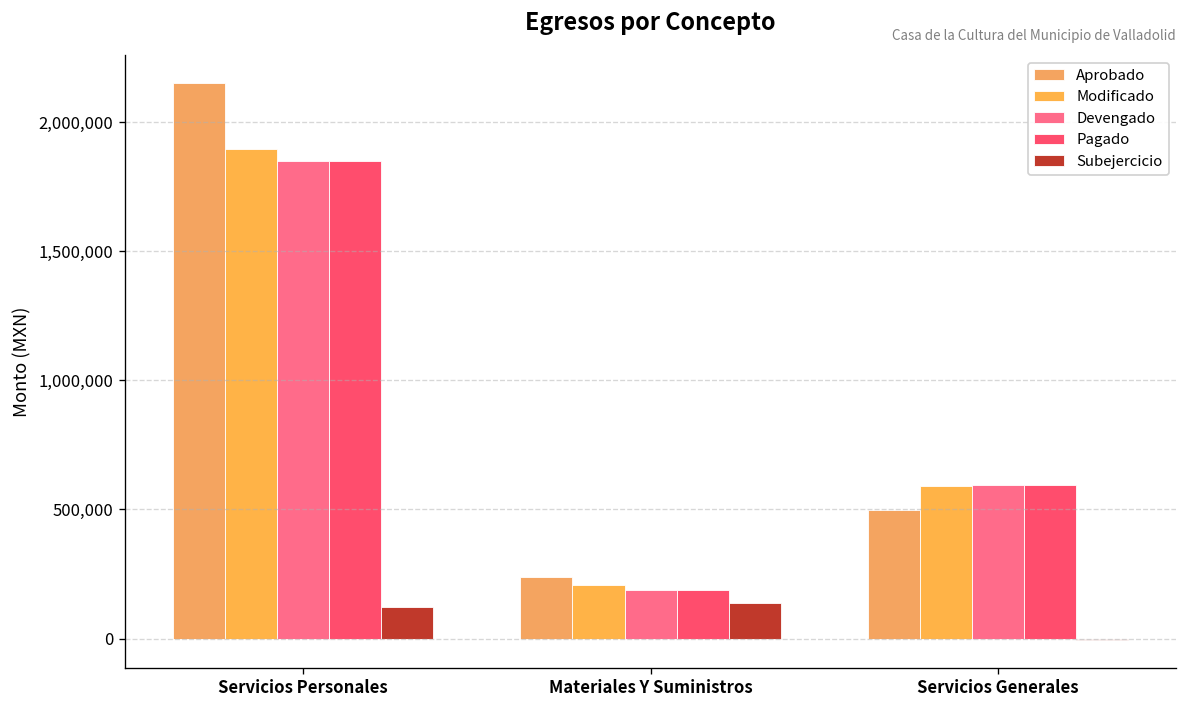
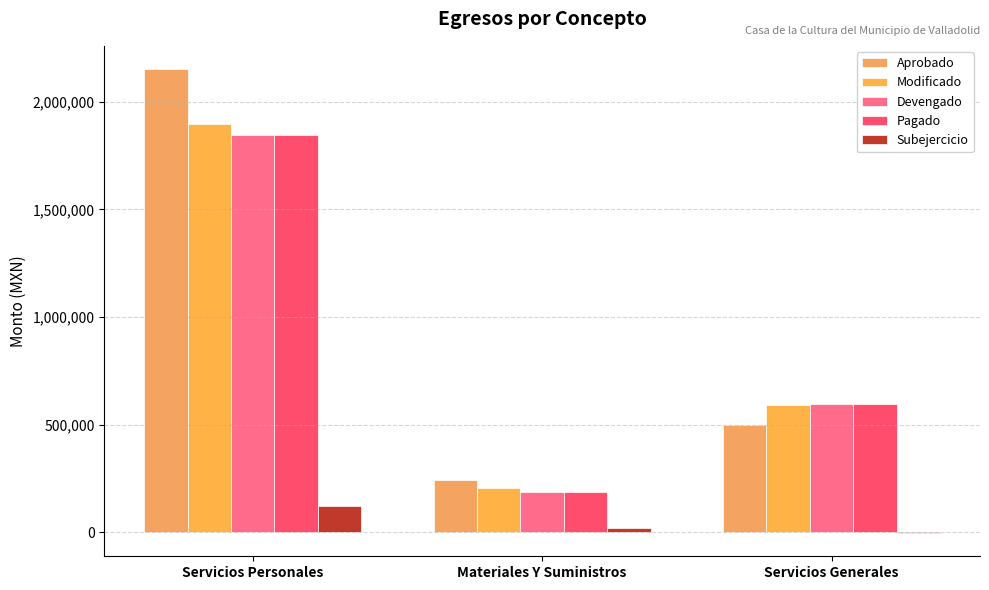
  {
    "Subejercicio": {
      "Servicios Personales": "120,000",
-     "Materiales Y Suministros": "140,000"
+     "Materiales Y Suministros": "20,000"
    }
  }
